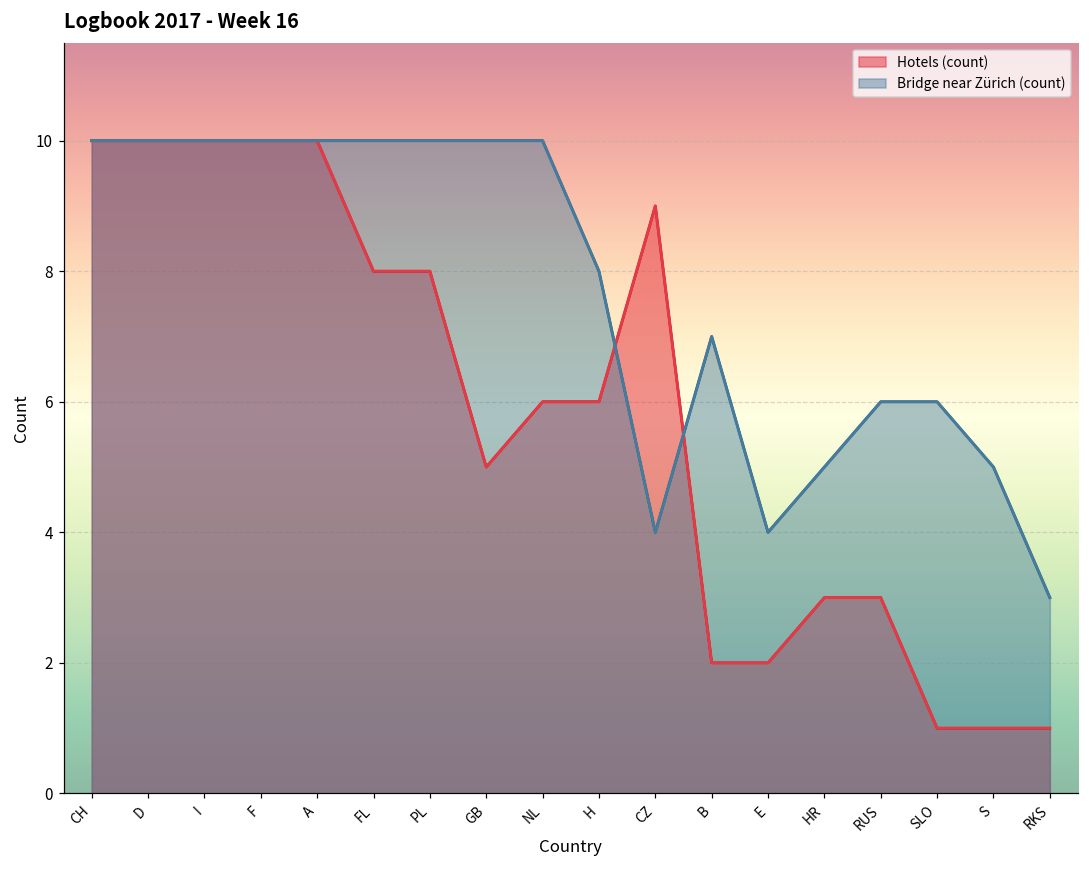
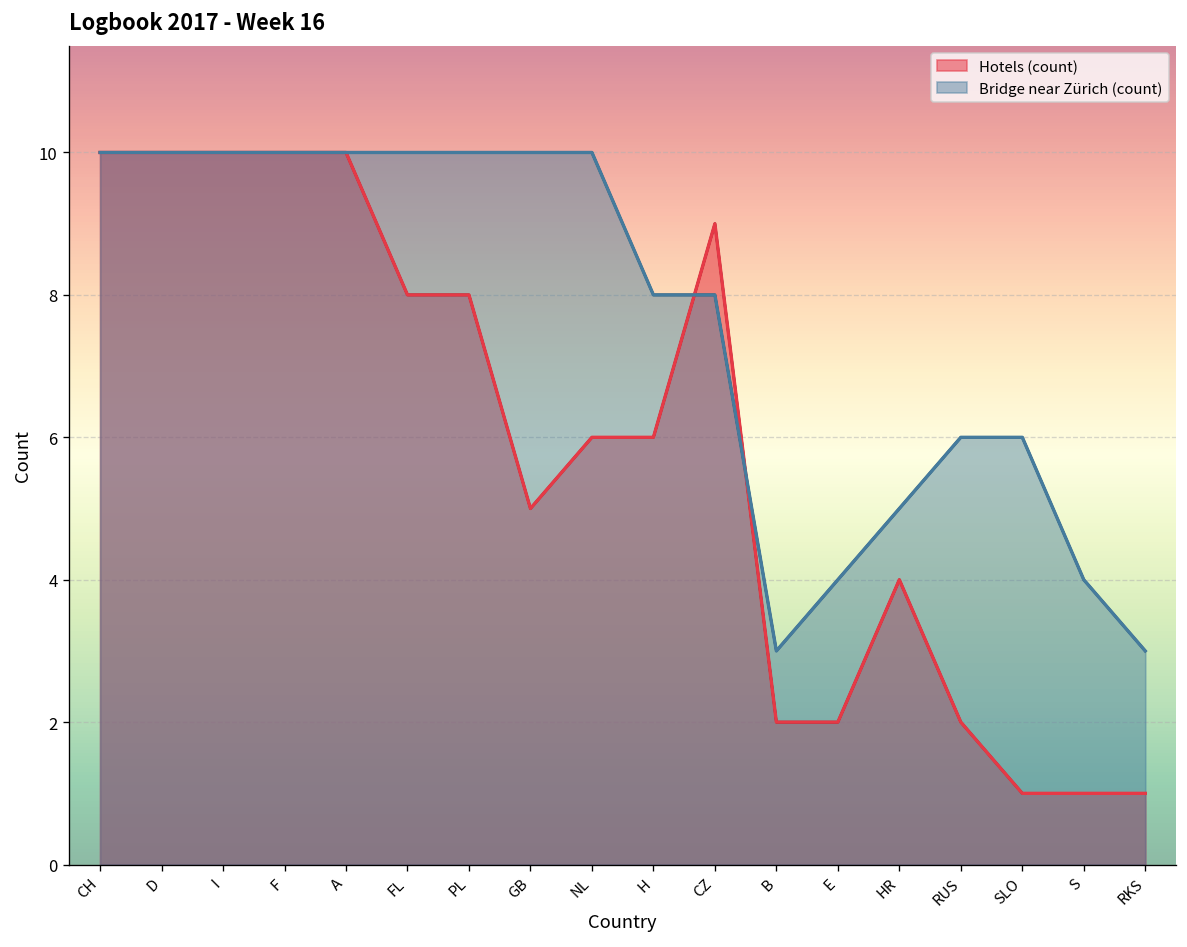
  {
    "Hotels (count)": {
      "FL": 8,
      "PL": 8,
      "GB": 5,
      "NL": 6,
      "H": 6,
      "CZ": 9,
      "B": 2,
      "E": 2,
-     "HR": 3,
-     "RUS": 3,
+     "HR": 4,
+     "RUS": 2,
      "SLO": 1,
      "S": 1,
      "RKS": 1
    },
    "Bridge near Zürich (count)": {
      "FL": 10,
      "PL": 10,
      "GB": 10,
      "NL": 10,
      "H": 8,
-     "CZ": 4,
-     "B": 7,
+     "CZ": 8,
+     "B": 3,
      "E": 4,
      "HR": 5,
      "RUS": 6,
      "SLO": 6,
-     "S": 5,
+     "S": 4,
      "RKS": 3
    }
  }
